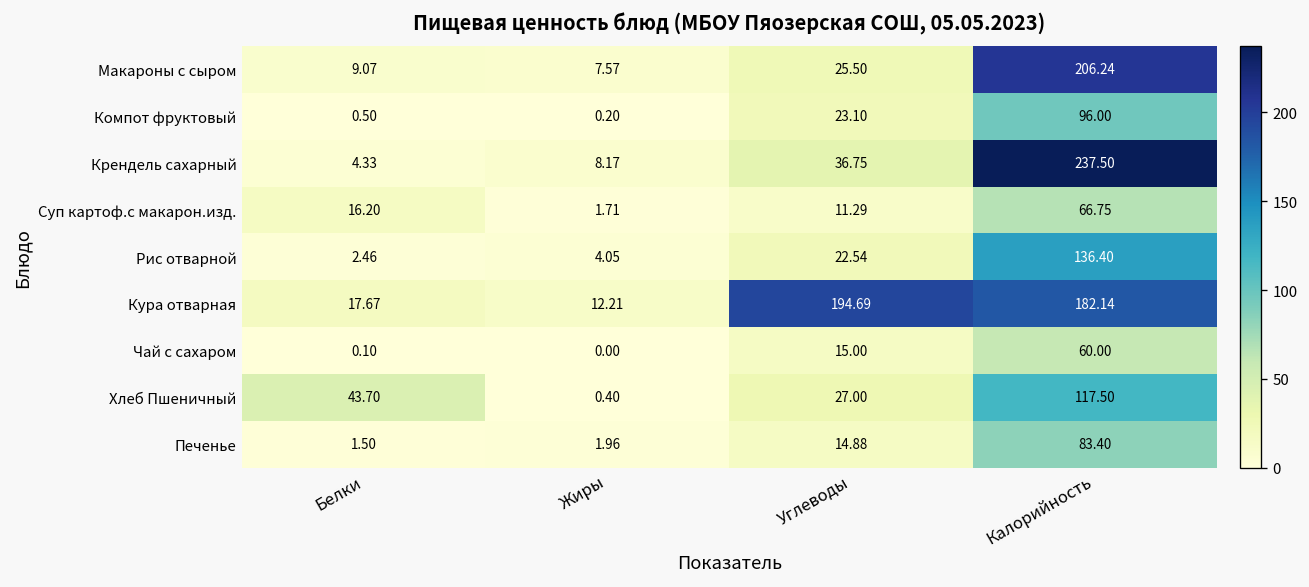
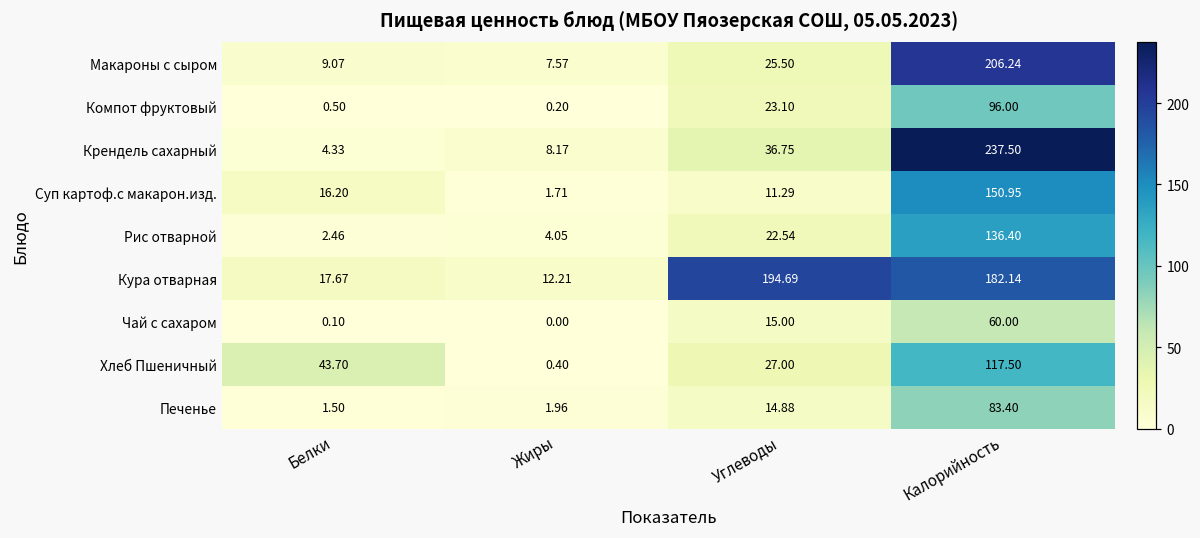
  {
    "Макароны с сыром": {
      "Белки": 9.07,
      "Жиры": 7.57,
      "Углеводы": 25.50,
      "Калорийность": 206.24
    },
    "Компот фруктовый": {
      "Белки": 0.50,
      "Жиры": 0.20,
      "Углеводы": 23.10,
      "Калорийность": 96.00
    },
    "Крендель сахарный": {
      "Белки": 4.33,
      "Жиры": 8.17,
      "Углеводы": 36.75,
      "Калорийность": 237.50
    },
    "Суп картоф.с макарон.изд.": {
      "Белки": 16.20,
      "Жиры": 1.71,
      "Углеводы": 11.29,
-     "Калорийность": 66.75
+     "Калорийность": 150.95
    },
    "Рис отварной": {
      "Белки": 2.46,
      "Жиры": 4.05,
      "Углеводы": 22.54,
      "Калорийность": 136.40
    },
    "Кура отварная": {
      "Белки": 17.67,
      "Жиры": 12.21,
      "Углеводы": 194.69,
      "Калорийность": 182.14
    },
    "Чай с сахаром": {
      "Белки": 0.10,
      "Жиры": 0.00,
      "Углеводы": 15.00,
      "Калорийность": 60.00
    },
    "Хлеб Пшеничный": {
      "Белки": 43.70,
      "Жиры": 0.40,
      "Углеводы": 27.00,
      "Калорийность": 117.50
    },
    "Печенье": {
      "Белки": 1.50,
      "Жиры": 1.96,
      "Углеводы": 14.88,
      "Калорийность": 83.40
    }
  }
